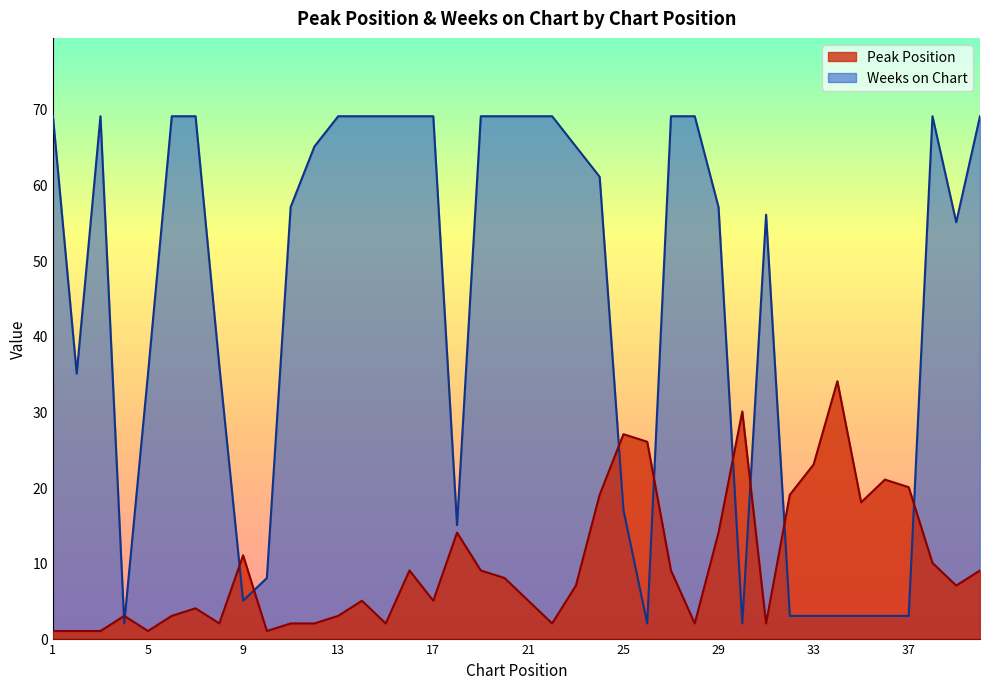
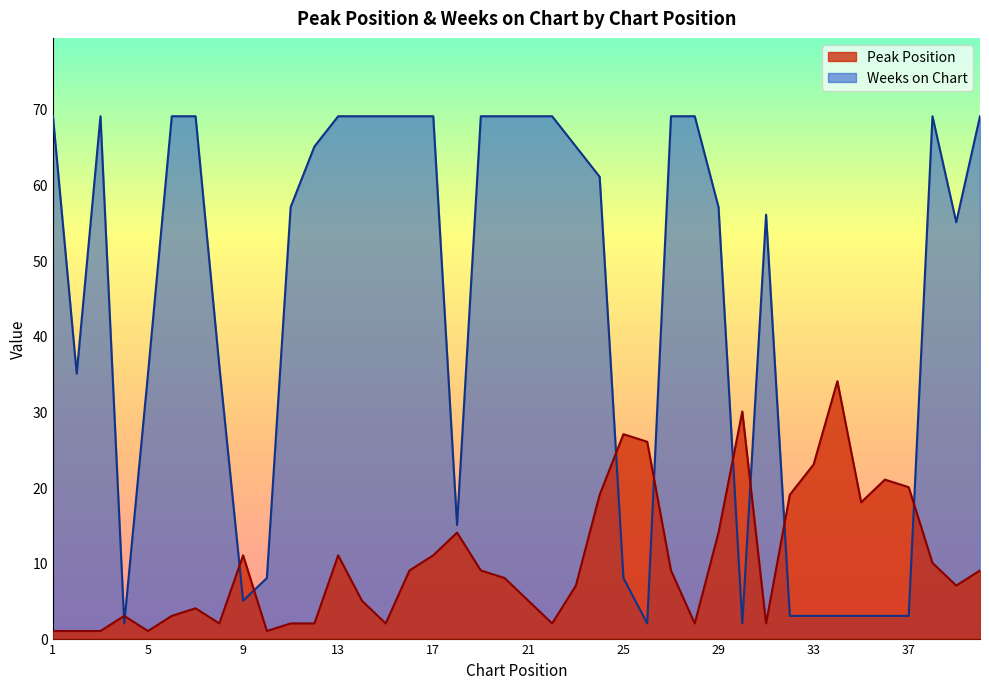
  {
    "Peak Position": {
      "1": 1,
      "5": 1,
      "9": 11,
-     "13": 3,
-     "17": 5,
+     "13": 11,
+     "17": 11,
      "21": 5,
      "25": 27,
      "29": 14,
      "33": 23,
      "37": 20
    },
    "Weeks on Chart": {
      "1": 69,
      "5": 35,
      "9": 5,
      "13": 69,
      "17": 69,
      "21": 69,
-     "25": 17,
+     "25": 8,
      "29": 57,
      "33": 3,
      "37": 3
    }
  }
